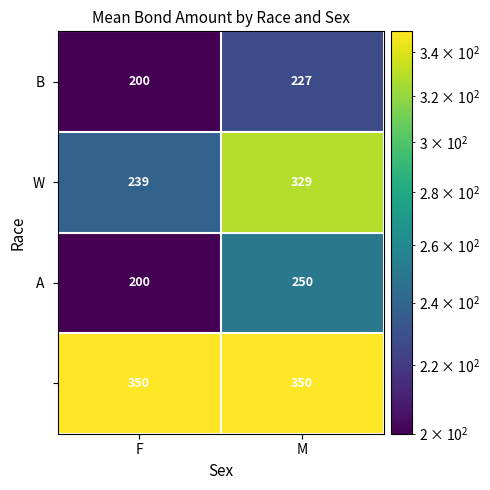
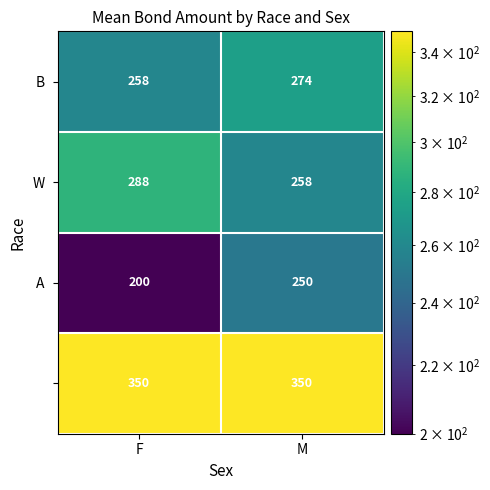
  {
    "B": {
-     "F": 200,
-     "M": 227
+     "F": 258,
+     "M": 274
    },
    "W": {
-     "F": 239,
-     "M": 329
+     "F": 288,
+     "M": 258
    },
    "A": {
      "F": 200,
      "M": 250
    }
  }
